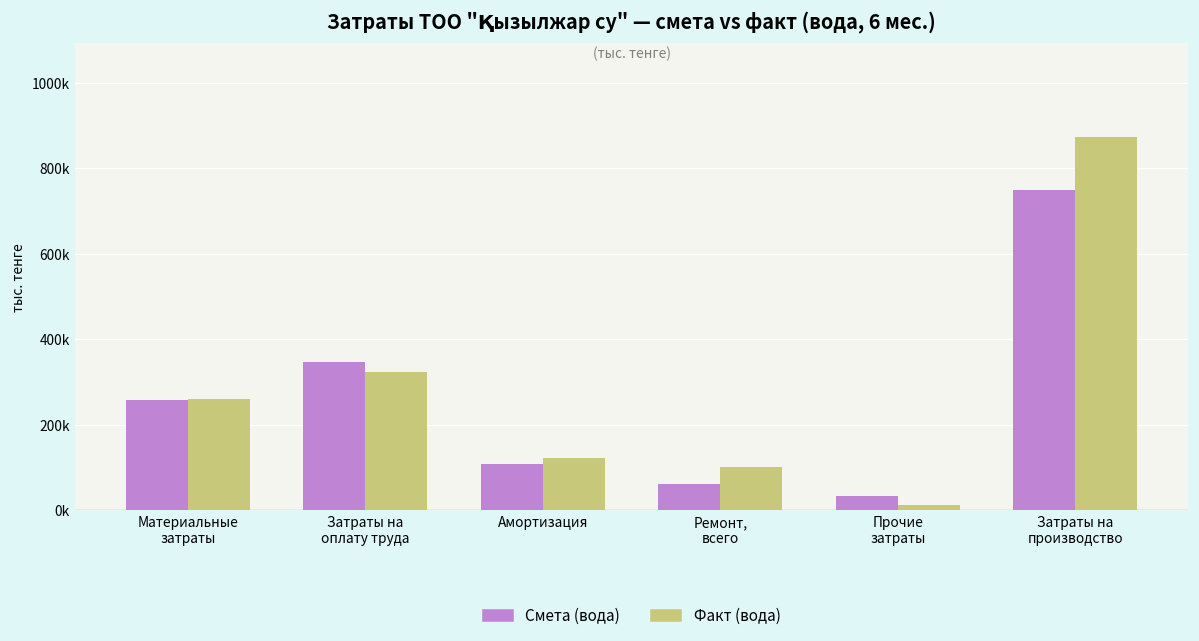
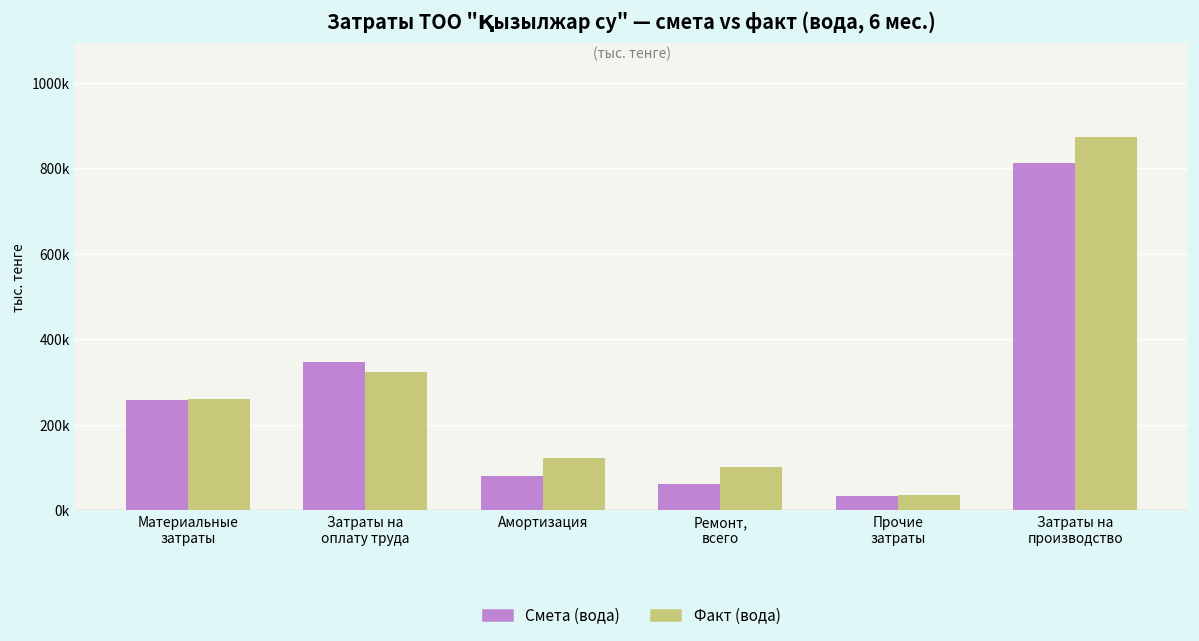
  {
    "Смета (вода)": {
      "Материальные затраты": 260000,
      "Затраты на оплату труда": 350000,
-     "Амортизация": 110000,
+     "Амортизация": 80000,
      "Ремонт, всего": 60000,
      "Прочие затраты": 30000,
-     "Затраты на производство": 750000
+     "Затраты на производство": 810000
    },
    "Факт (вода)": {
      "Материальные затраты": 260000,
      "Затраты на оплату труда": 320000,
      "Амортизация": 120000,
      "Ремонт, всего": 100000,
-     "Прочие затраты": 10000,
+     "Прочие затраты": 30000,
      "Затраты на производство": 870000
    }
  }
